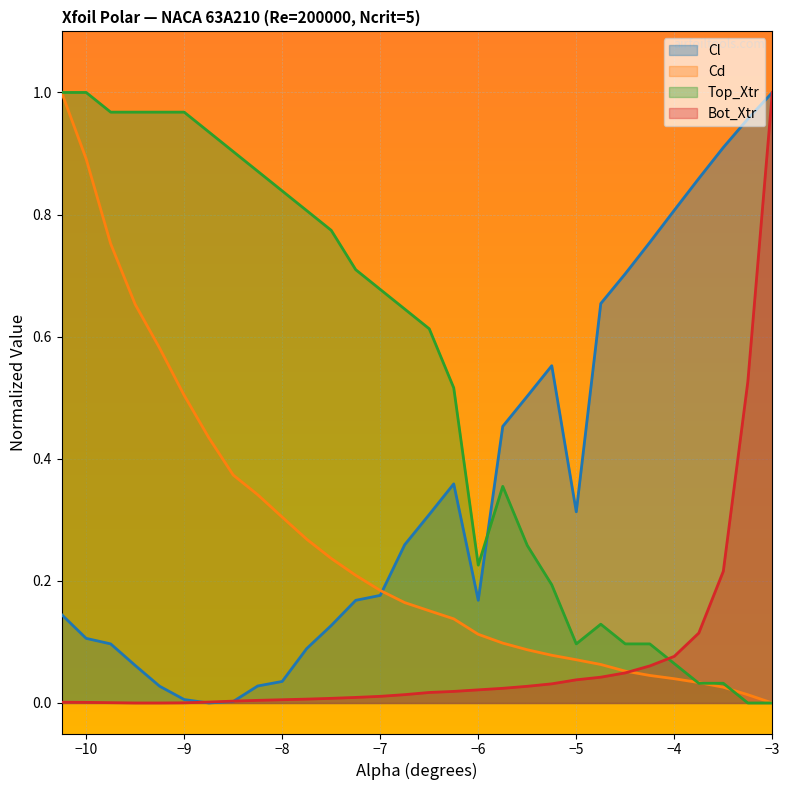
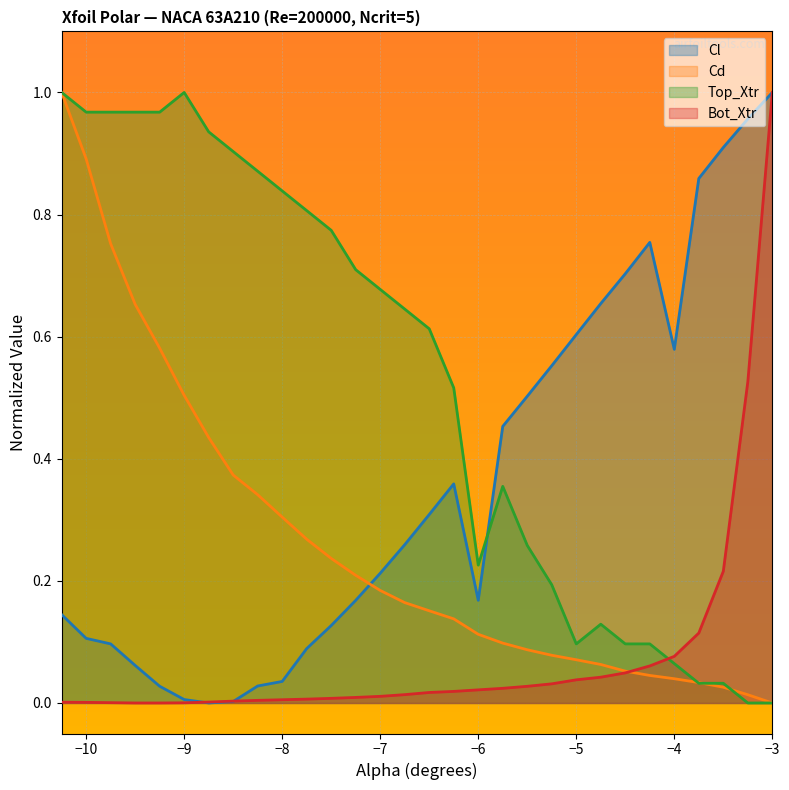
  {
    "Cl": {
      "−10": 0.11,
      "−9": 0.01,
      "−8": 0.04,
-     "−7": 0.18,
+     "−7": 0.21,
      "−6": 0.17,
-     "−5": 0.31,
-     "−4": 0.81
+     "−5": 0.60,
+     "−4": 0.58
    },
    "Top_Xtr": {
-     "−10": 1.00,
-     "−9": 0.97,
+     "−10": 0.97,
+     "−9": 1.00,
      "−8": 0.84,
      "−7": 0.68,
      "−6": 0.23,
      "−5": 0.10,
      "−4": 0.06
    }
  }
